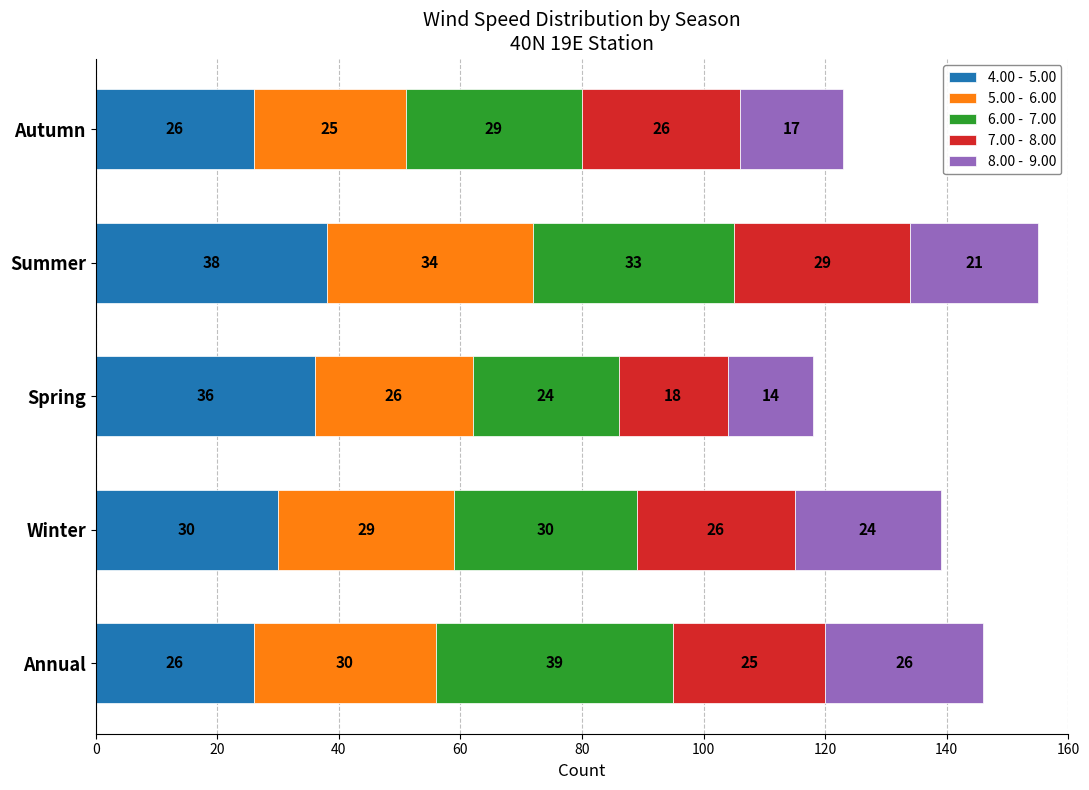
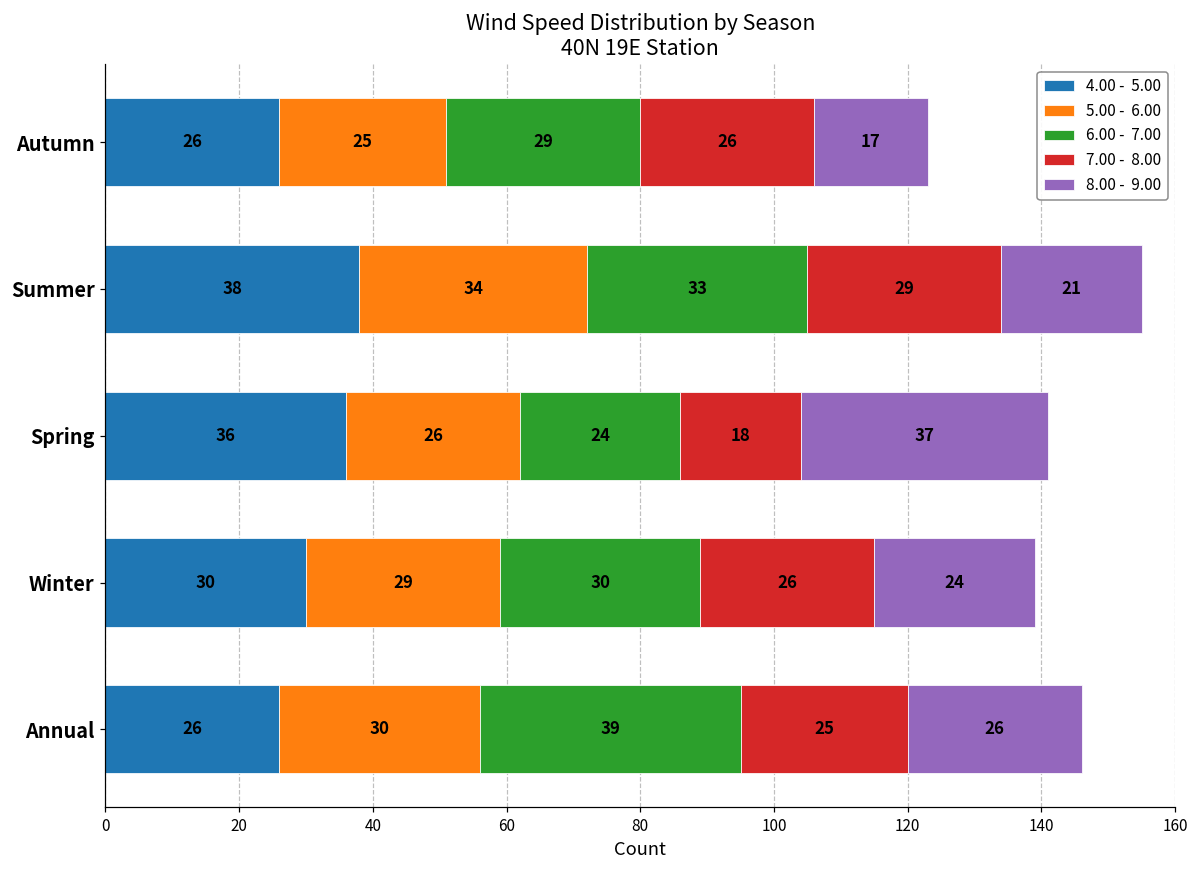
  {
    "4.00 - 5.00": {
      "Autumn": 26,
      "Summer": 38,
      "Spring": 36,
      "Winter": 30,
      "Annual": 26
    },
    "5.00 - 6.00": {
      "Autumn": 25,
      "Summer": 34,
      "Spring": 26,
      "Winter": 29,
      "Annual": 30
    },
    "6.00 - 7.00": {
      "Autumn": 29,
      "Summer": 33,
      "Spring": 24,
      "Winter": 30,
      "Annual": 39
    },
    "7.00 - 8.00": {
      "Autumn": 26,
      "Summer": 29,
      "Spring": 18,
      "Winter": 26,
      "Annual": 25
    },
    "8.00 - 9.00": {
      "Autumn": 17,
      "Summer": 21,
-     "Spring": 14,
+     "Spring": 37,
      "Winter": 24,
      "Annual": 26
    }
  }
